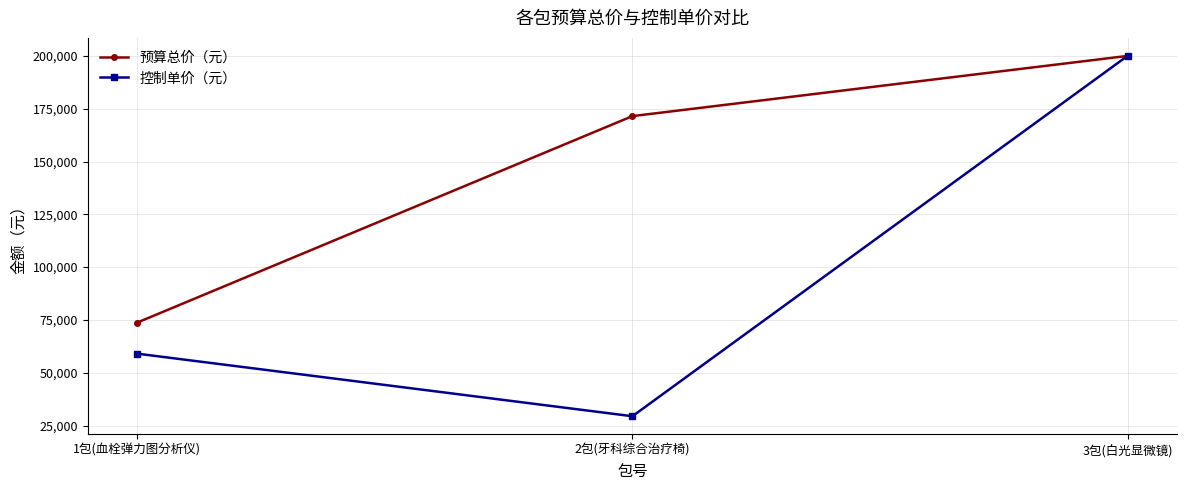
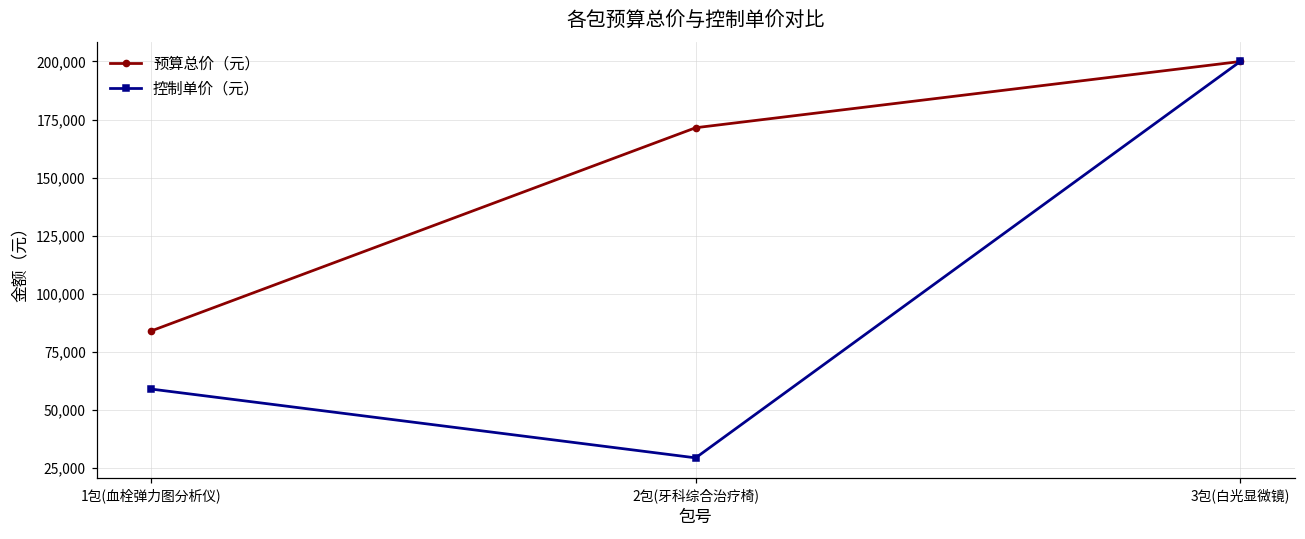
  {
    "预算总价（元）": {
-     "1包(血栓弹力图分析仪)": "74,000",
+     "1包(血栓弹力图分析仪)": "84,000",
      "2包(牙科综合治疗椅)": "171,000"
    },
    "控制单价（元）": {
      "1包(血栓弹力图分析仪)": "59,000",
      "2包(牙科综合治疗椅)": "29,000"
    }
  }
